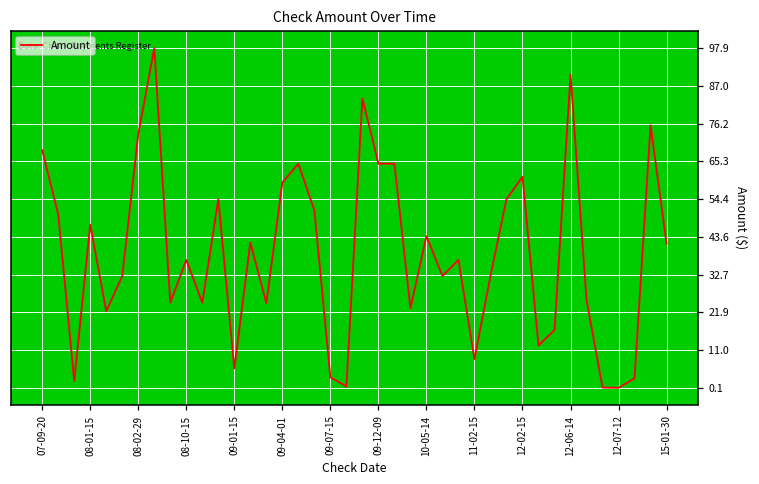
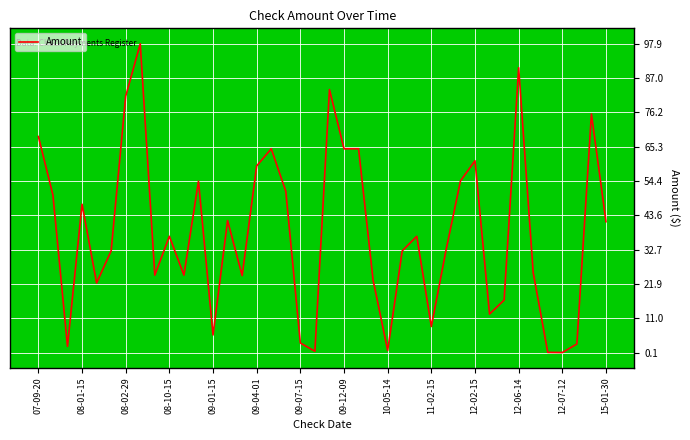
  {
    "07-09-20": 69,
    "08-01-15": 47,
-   "08-02-29": 73,
+   "08-02-29": 81,
    "08-10-15": 37,
    "09-01-15": 6,
    "09-04-01": 59,
    "09-07-15": 3,
    "09-12-09": 65,
-   "10-05-14": 44,
+   "10-05-14": 1,
    "11-02-15": 8,
    "12-02-15": 61,
    "12-06-14": 90,
    "12-07-12": 0,
    "15-01-30": 42
  }
